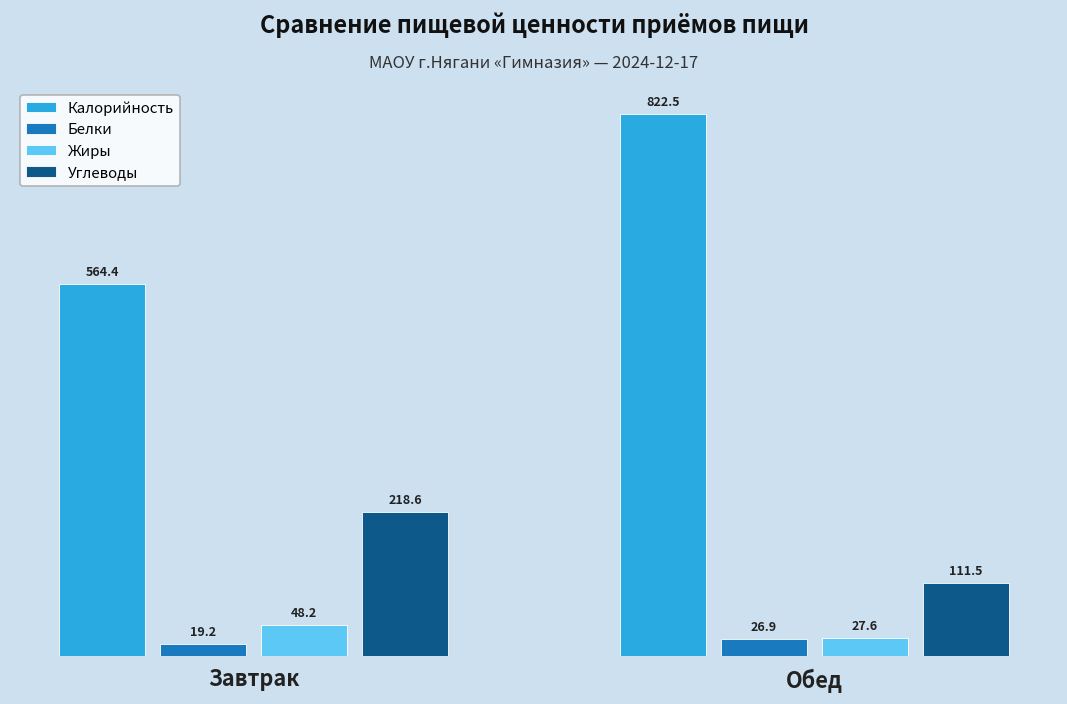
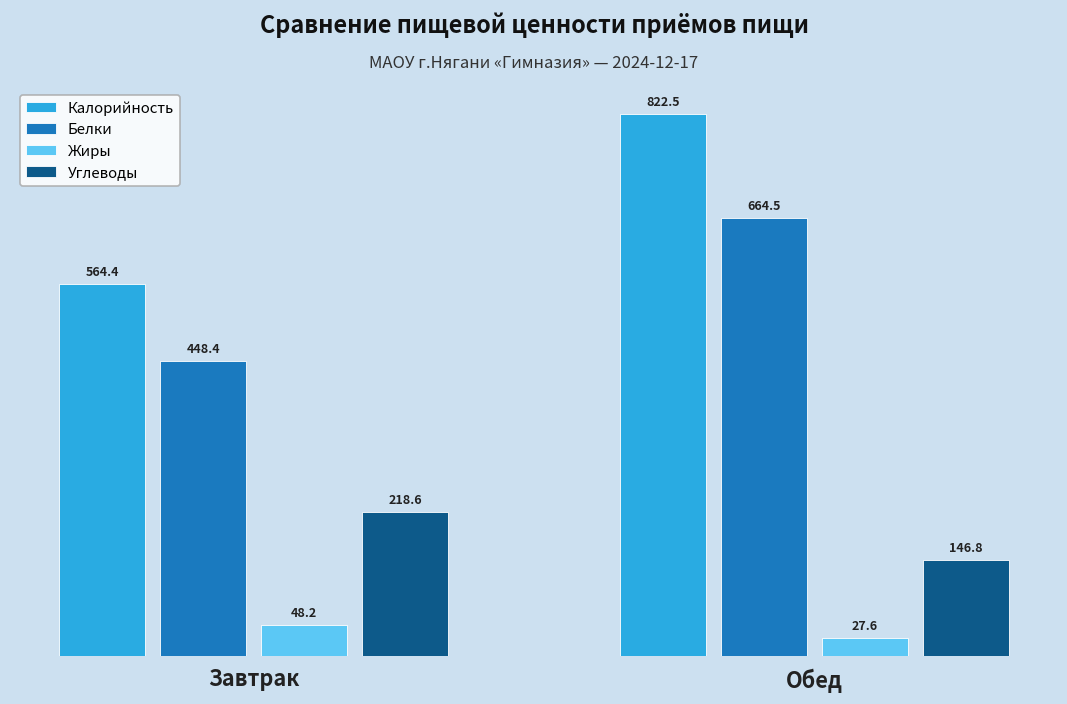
  {
    "Калорийность": {
      "Завтрак": 564.4,
      "Обед": 822.5
    },
    "Белки": {
-     "Завтрак": 19.2,
-     "Обед": 26.9
+     "Завтрак": 448.4,
+     "Обед": 664.5
    },
    "Жиры": {
      "Завтрак": 48.2,
      "Обед": 27.6
    },
    "Углеводы": {
      "Завтрак": 218.6,
-     "Обед": 111.5
+     "Обед": 146.8
    }
  }
